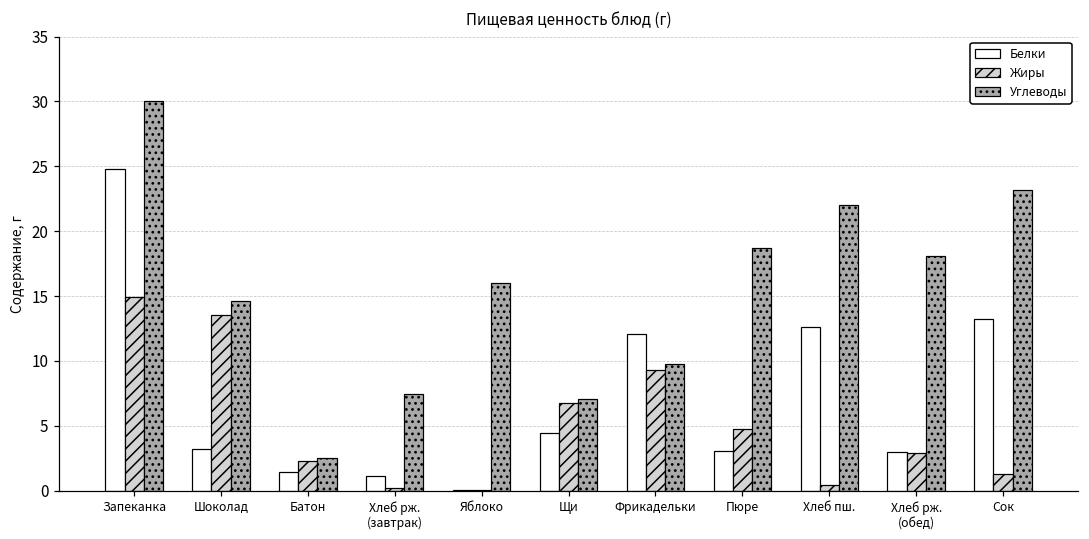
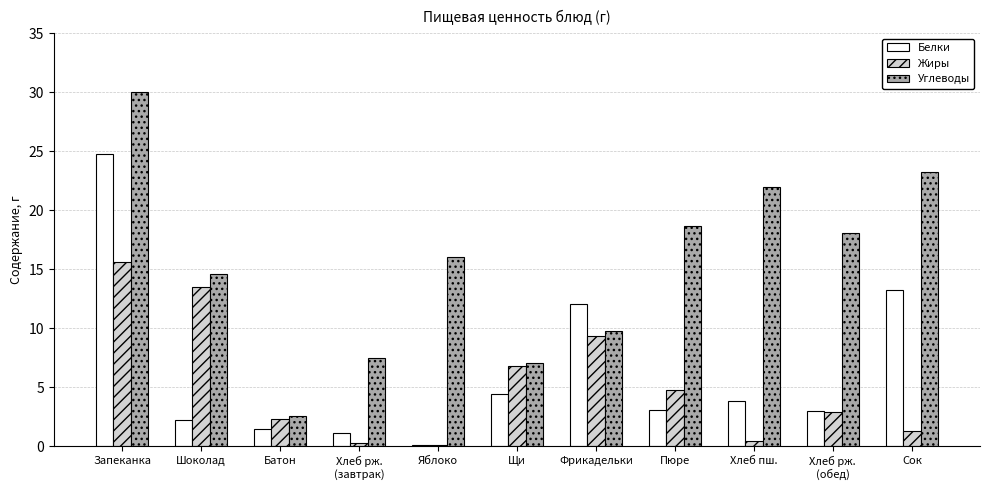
  {
    "Белки": {
      "Запеканка": 24.8,
-     "Шоколад": 3.2,
+     "Шоколад": 2.2,
      "Батон": 1.4,
      "Хлеб рж. (завтрак)": 1.1,
      "Щи": 4.5,
      "Фрикадельки": 12.0,
      "Пюре": 3.0,
-     "Хлеб пш.": 12.6,
+     "Хлеб пш.": 3.8,
      "Хлеб рж. (обед)": 3.0,
      "Сок": 13.2
    },
    "Жиры": {
-     "Запеканка": 14.9,
+     "Запеканка": 15.6,
      "Шоколад": 13.5,
      "Батон": 2.3,
      "Хлеб рж. (завтрак)": 0.2,
      "Щи": 6.8,
      "Фрикадельки": 9.3,
      "Пюре": 4.8,
      "Хлеб пш.": 0.4,
      "Хлеб рж. (обед)": 2.9,
      "Сок": 1.3
    },
    "Углеводы": {
      "Запеканка": 30.0,
      "Шоколад": 14.6,
      "Батон": 2.5,
      "Хлеб рж. (завтрак)": 7.4,
      "Яблоко": 16.0,
      "Щи": 7.1,
      "Фрикадельки": 9.8,
      "Пюре": 18.7,
      "Хлеб пш.": 22.0,
      "Хлеб рж. (обед)": 18.1,
      "Сок": 23.2
    }
  }
